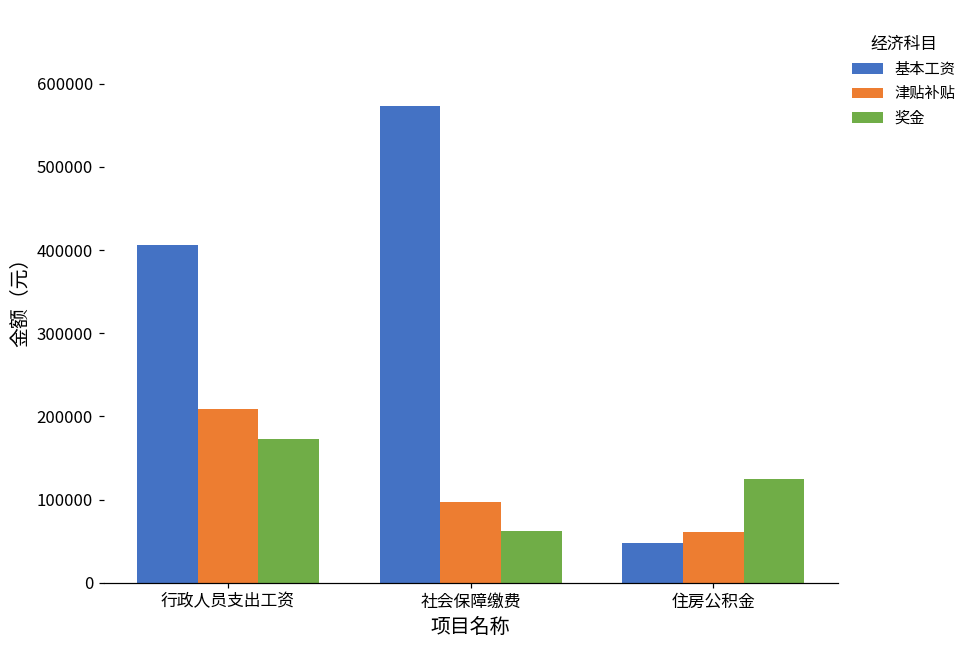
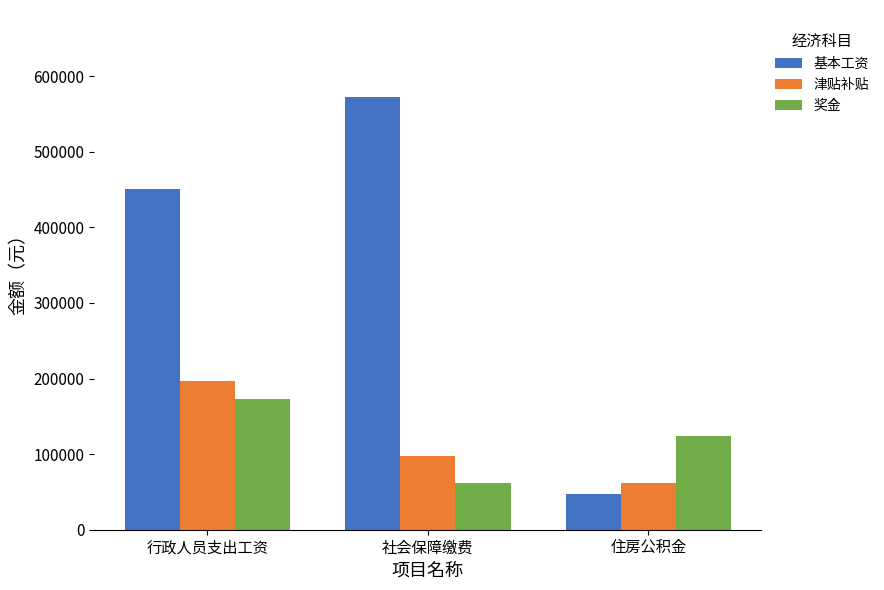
  {
    "基本工资": {
-     "行政人员支出工资": 410000,
+     "行政人员支出工资": 450000,
      "社会保障缴费": 570000,
      "住房公积金": 50000
    },
    "津贴补贴": {
-     "行政人员支出工资": 210000,
+     "行政人员支出工资": 200000,
      "社会保障缴费": 100000,
      "住房公积金": 60000
    },
    "奖金": {
      "行政人员支出工资": 170000,
      "社会保障缴费": 60000,
      "住房公积金": 120000
    }
  }
